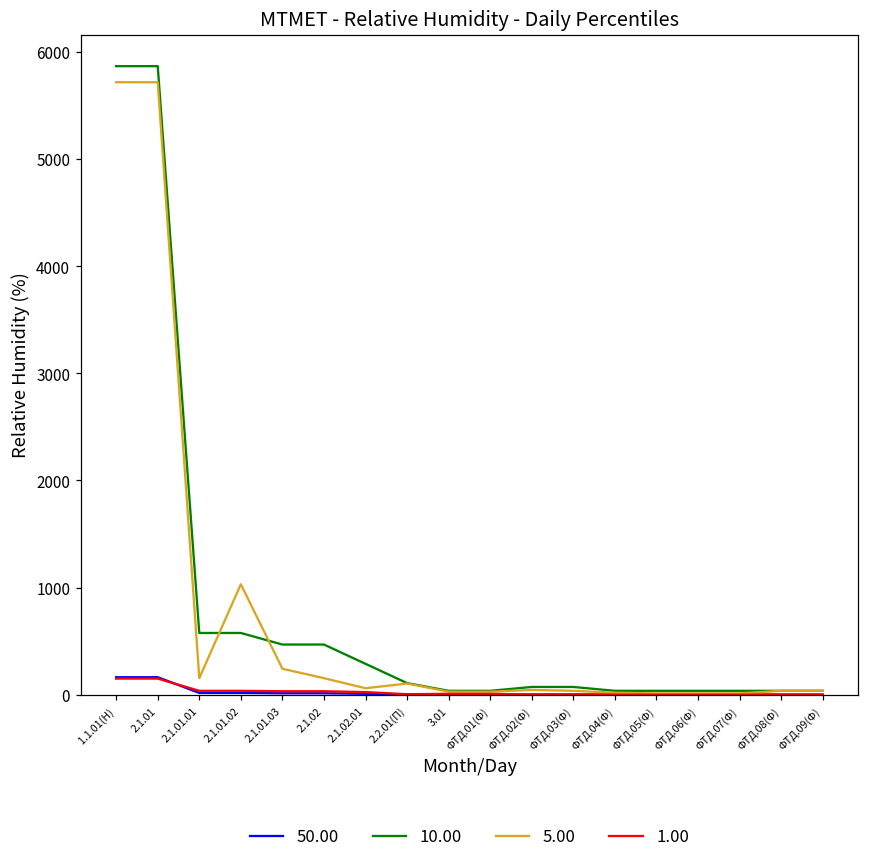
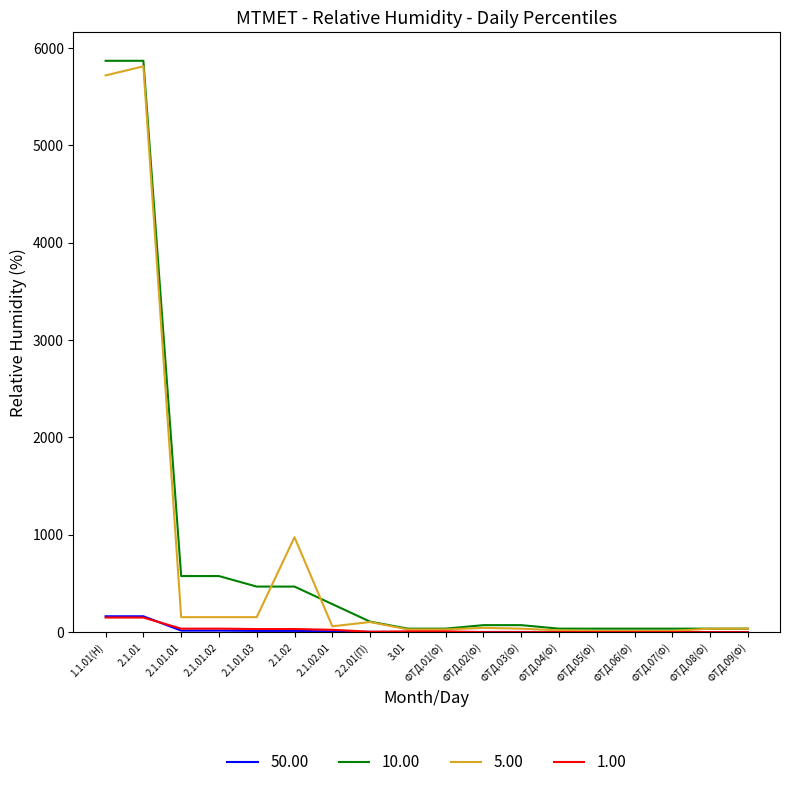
  {
    "10.00": {
      "1.1.01(Н)": 5900,
      "2.1.01": 5900,
      "2.1.01.01": 600,
      "2.1.01.02": 600,
      "2.1.01.03": 500,
      "2.1.02": 500,
      "2.1.02.01": 300,
      "ФТД.02(Ф)": 100,
      "ФТД.03(Ф)": 100
    },
    "5.00": {
      "1.1.01(Н)": 5700,
-     "2.1.01": 5700,
+     "2.1.01": 5800,
      "2.1.01.01": 200,
-     "2.1.01.02": 1000,
-     "2.1.01.03": 240,
-     "2.1.02": 200,
+     "2.1.01.02": 200,
+     "2.1.01.03": 150,
+     "2.1.02": 1000,
      "2.1.02.01": 100,
      "ФТД.02(Ф)": 0,
      "ФТД.03(Ф)": 0
    }
  }
